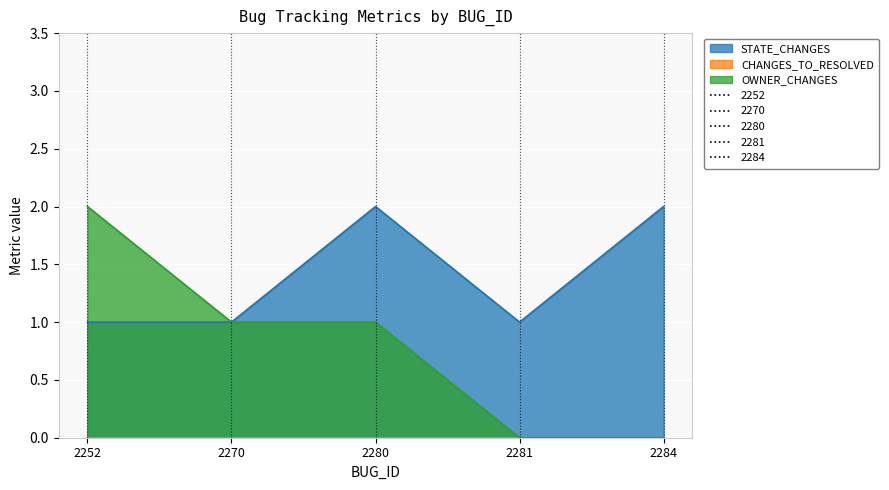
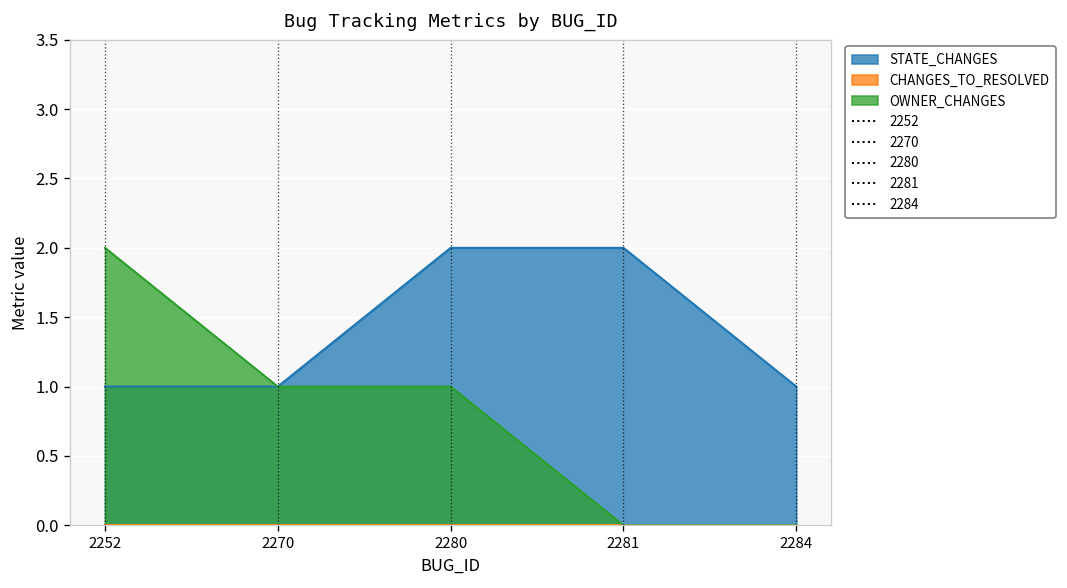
  {
    "STATE_CHANGES": {
      "2252": 1,
      "2280": 2,
-     "2281": 1,
-     "2284": 2
+     "2281": 2,
+     "2284": 1
    },
    "CHANGES_TO_RESOLVED": {
      "2252": 0,
      "2270": 0,
      "2280": 0
    },
    "OWNER_CHANGES": {
      "2252": 2,
      "2280": 1
    }
  }
